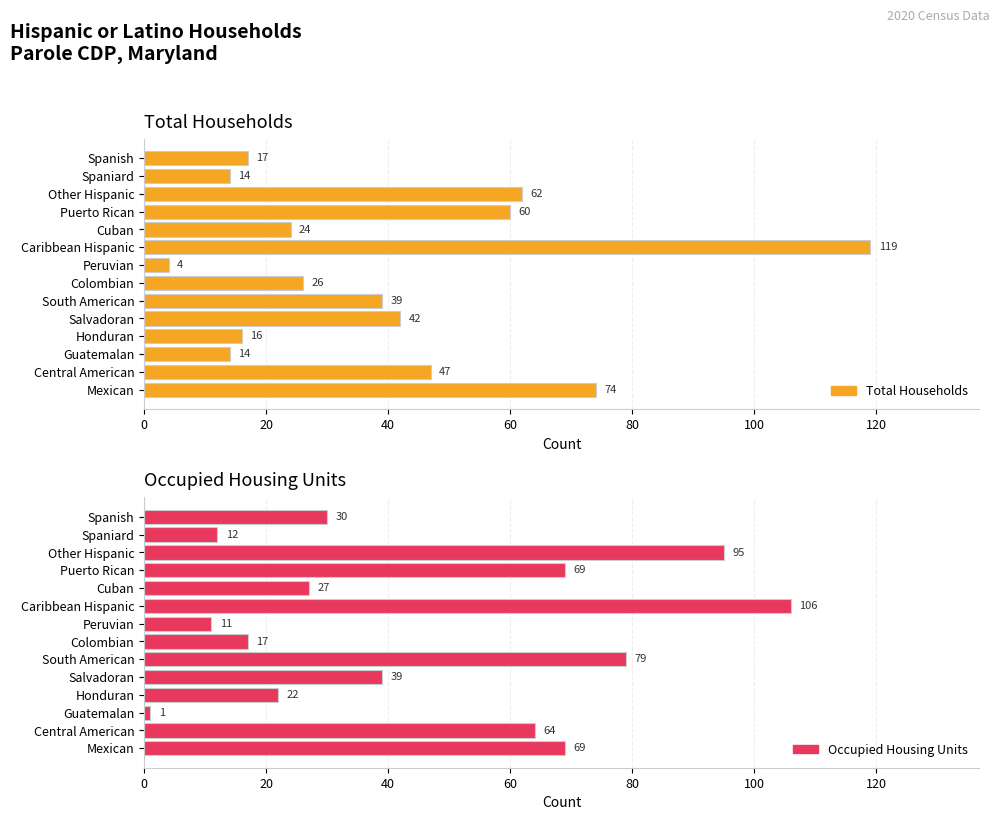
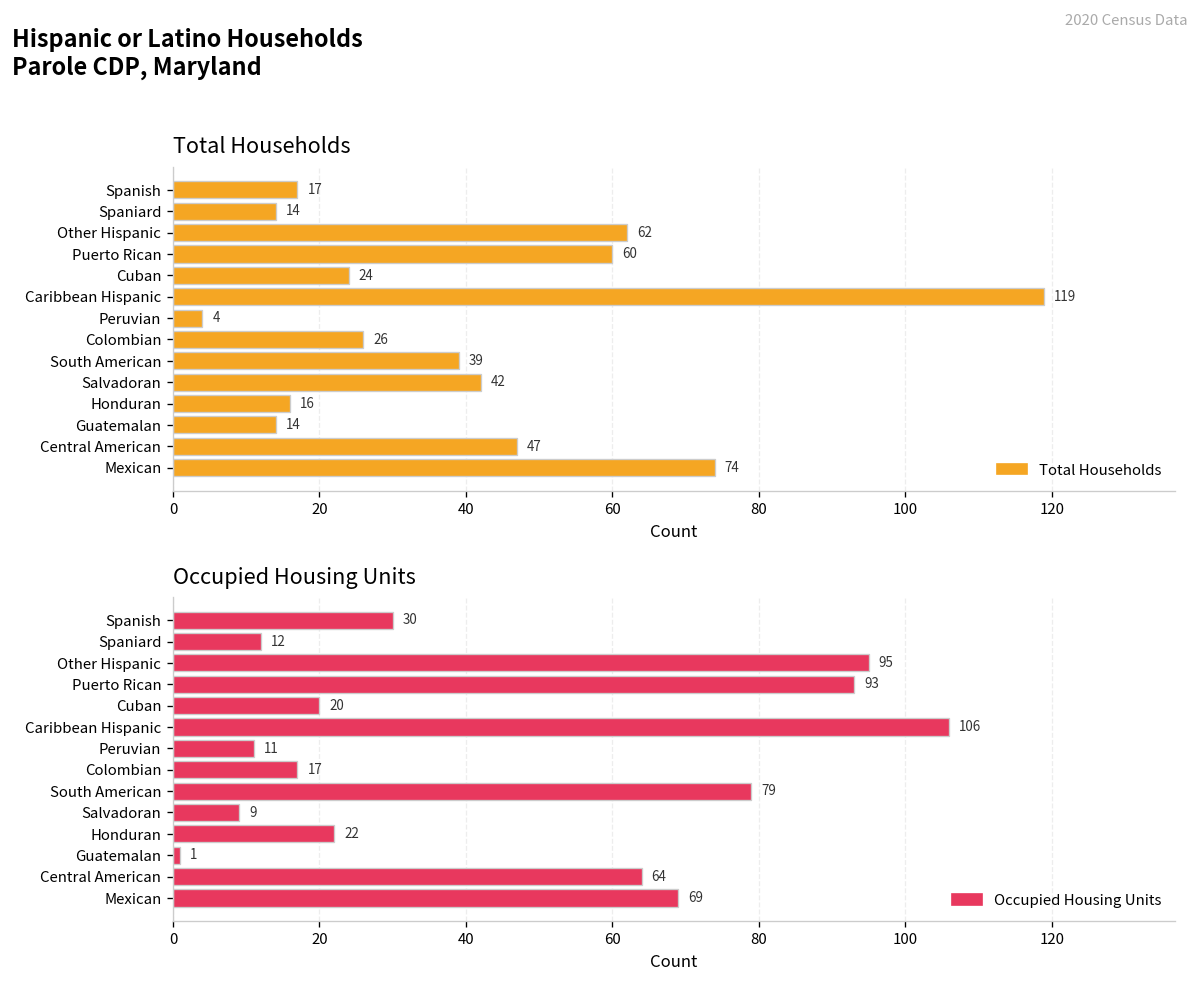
  {
    "Total Households": {
      "Spanish": 17,
      "Spaniard": 14,
      "Other Hispanic": 62,
      "Puerto Rican": 60,
      "Cuban": 24,
      "Caribbean Hispanic": 119,
      "Peruvian": 4,
      "Colombian": 26,
      "South American": 39,
      "Salvadoran": 42,
      "Honduran": 16,
      "Guatemalan": 14,
      "Central American": 47,
      "Mexican": 74
    },
    "Occupied Housing Units": {
      "Spanish": 30,
      "Spaniard": 12,
      "Other Hispanic": 95,
-     "Puerto Rican": 69,
-     "Cuban": 27,
+     "Puerto Rican": 93,
+     "Cuban": 20,
      "Caribbean Hispanic": 106,
      "Peruvian": 11,
      "Colombian": 17,
      "South American": 79,
-     "Salvadoran": 39,
+     "Salvadoran": 9,
      "Honduran": 22,
      "Guatemalan": 1,
      "Central American": 64,
      "Mexican": 69
    }
  }
